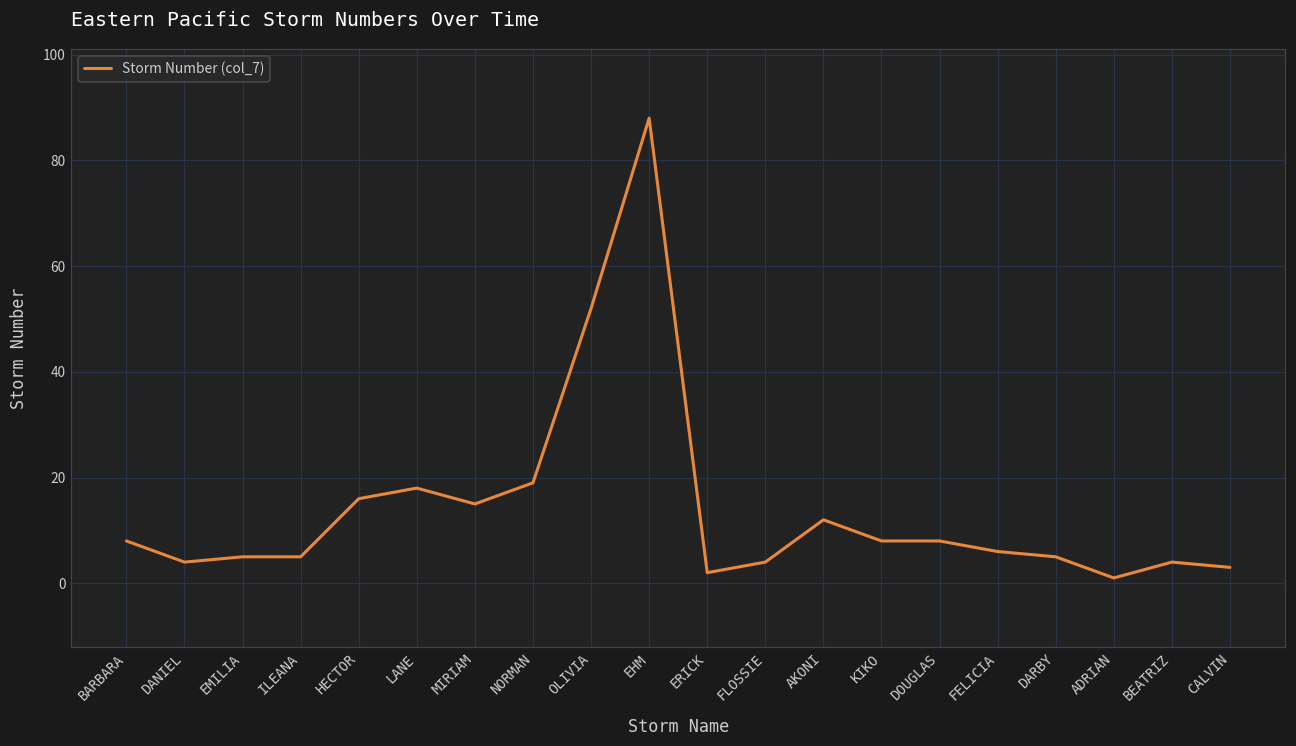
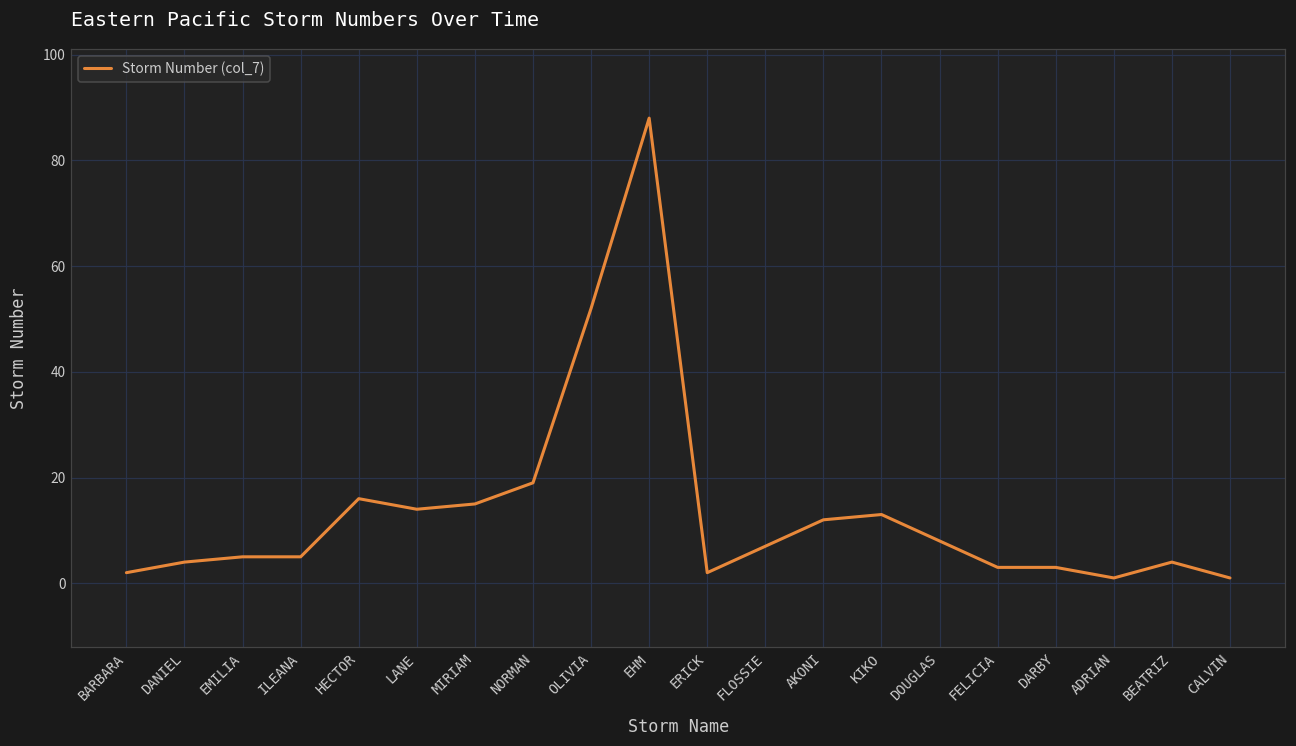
  {
-   "BARBARA": 8,
+   "BARBARA": 2,
    "DANIEL": 4,
    "EMILIA": 5,
    "ILEANA": 5,
    "HECTOR": 16,
-   "LANE": 18,
+   "LANE": 14,
    "MIRIAM": 15,
    "NORMAN": 19,
    "OLIVIA": 52,
    "EHM": 88,
    "ERICK": 2,
-   "FLOSSIE": 4,
+   "FLOSSIE": 7,
    "AKONI": 12,
-   "KIKO": 8,
+   "KIKO": 13,
    "DOUGLAS": 8,
-   "FELICIA": 6,
-   "DARBY": 5,
+   "FELICIA": 3,
+   "DARBY": 3,
    "ADRIAN": 1,
    "BEATRIZ": 4,
-   "CALVIN": 3
+   "CALVIN": 1
  }
